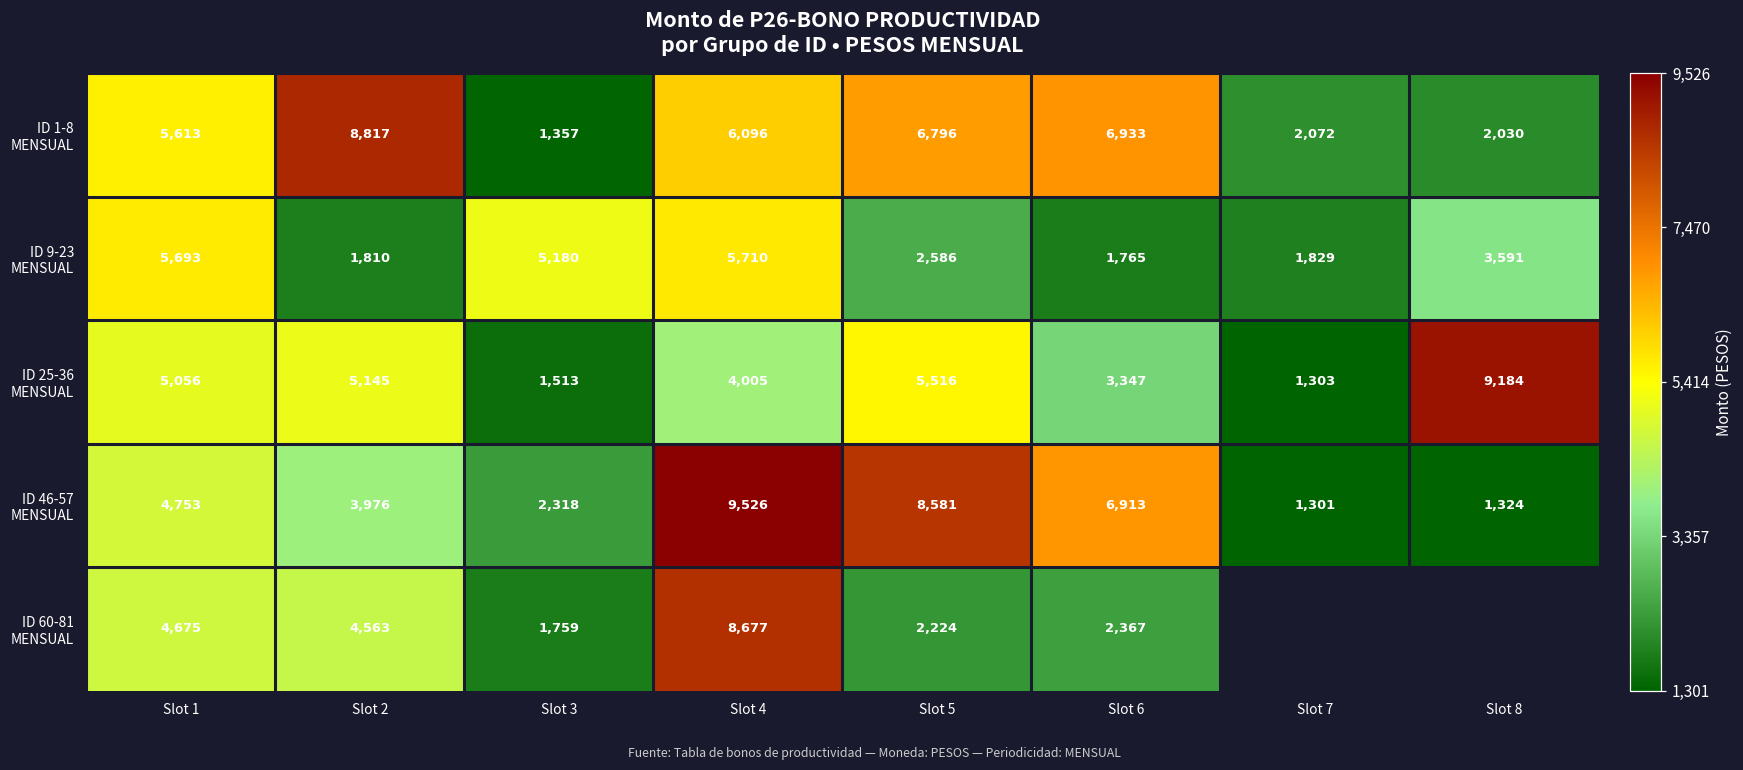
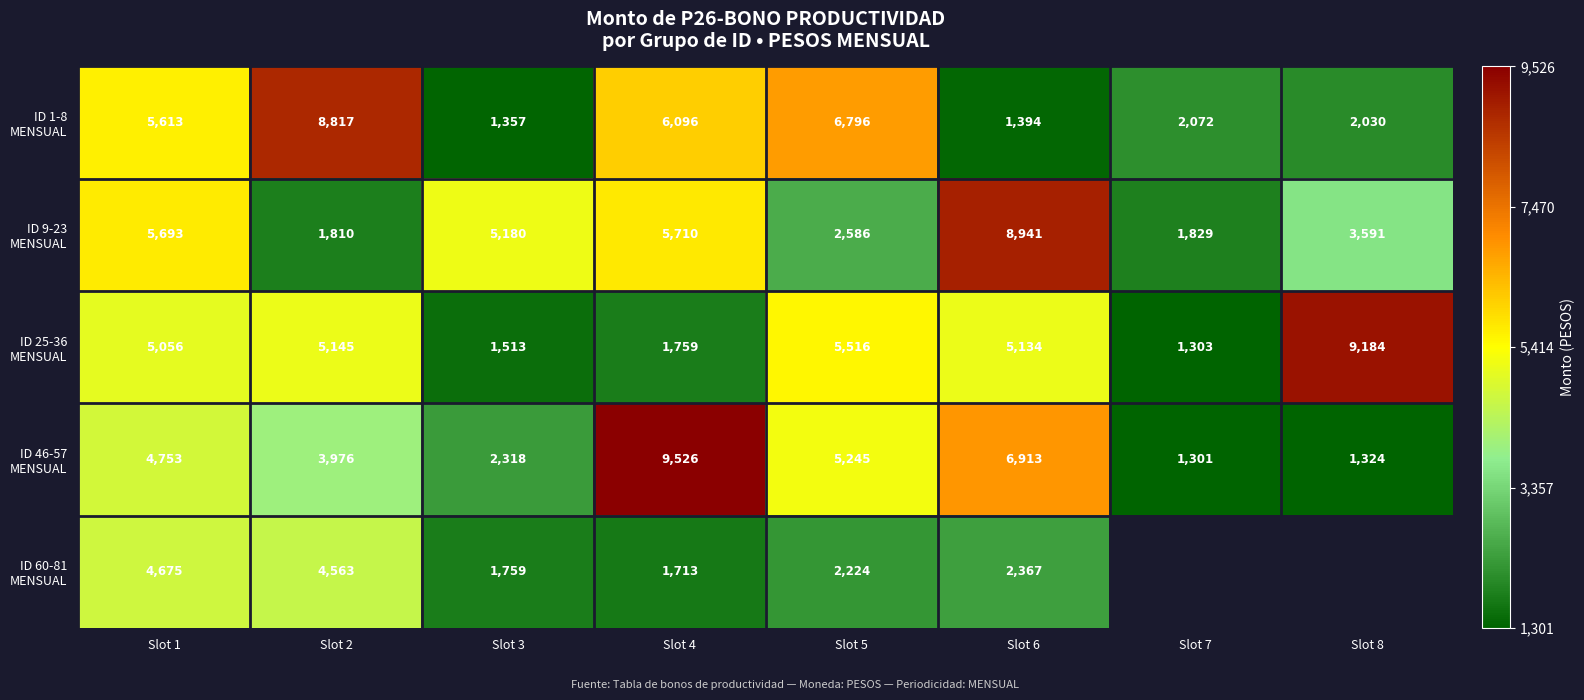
  {
    "ID 1-8 MENSUAL": {
      "Slot 1": "5,613",
      "Slot 2": "8,817",
      "Slot 3": "1,357",
      "Slot 4": "6,096",
      "Slot 5": "6,796",
-     "Slot 6": "6,933",
+     "Slot 6": "1,394",
      "Slot 7": "2,072",
      "Slot 8": "2,030"
    },
    "ID 9-23 MENSUAL": {
      "Slot 1": "5,693",
      "Slot 2": "1,810",
      "Slot 3": "5,180",
      "Slot 4": "5,710",
      "Slot 5": "2,586",
-     "Slot 6": "1,765",
+     "Slot 6": "8,941",
      "Slot 7": "1,829",
      "Slot 8": "3,591"
    },
    "ID 25-36 MENSUAL": {
      "Slot 1": "5,056",
      "Slot 2": "5,145",
      "Slot 3": "1,513",
-     "Slot 4": "4,005",
+     "Slot 4": "1,759",
      "Slot 5": "5,516",
-     "Slot 6": "3,347",
+     "Slot 6": "5,134",
      "Slot 7": "1,303",
      "Slot 8": "9,184"
    },
    "ID 46-57 MENSUAL": {
      "Slot 1": "4,753",
      "Slot 2": "3,976",
      "Slot 3": "2,318",
      "Slot 4": "9,526",
-     "Slot 5": "8,581",
+     "Slot 5": "5,245",
      "Slot 6": "6,913",
      "Slot 7": "1,301",
      "Slot 8": "1,324"
    },
    "ID 60-81 MENSUAL": {
      "Slot 1": "4,675",
      "Slot 2": "4,563",
      "Slot 3": "1,759",
-     "Slot 4": "8,677",
+     "Slot 4": "1,713",
      "Slot 5": "2,224",
      "Slot 6": "2,367"
    }
  }
